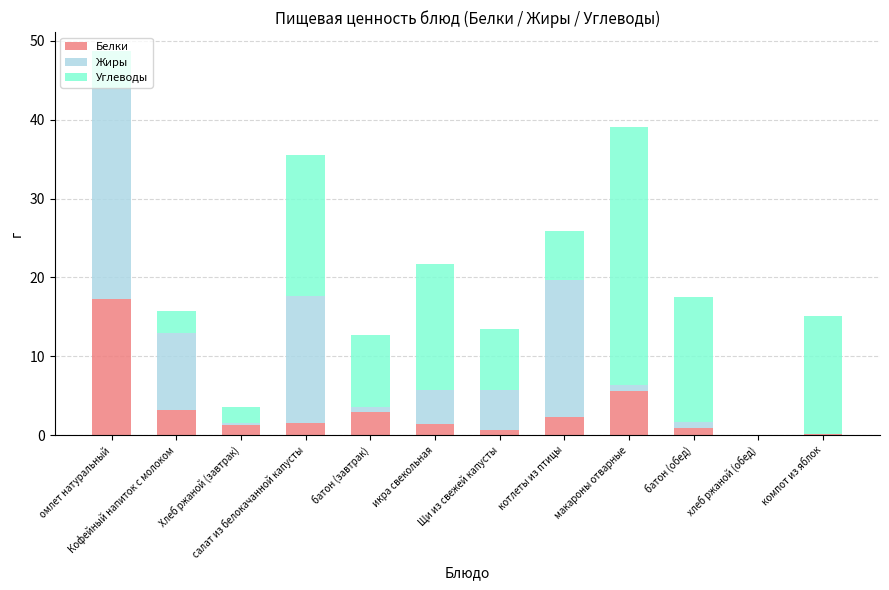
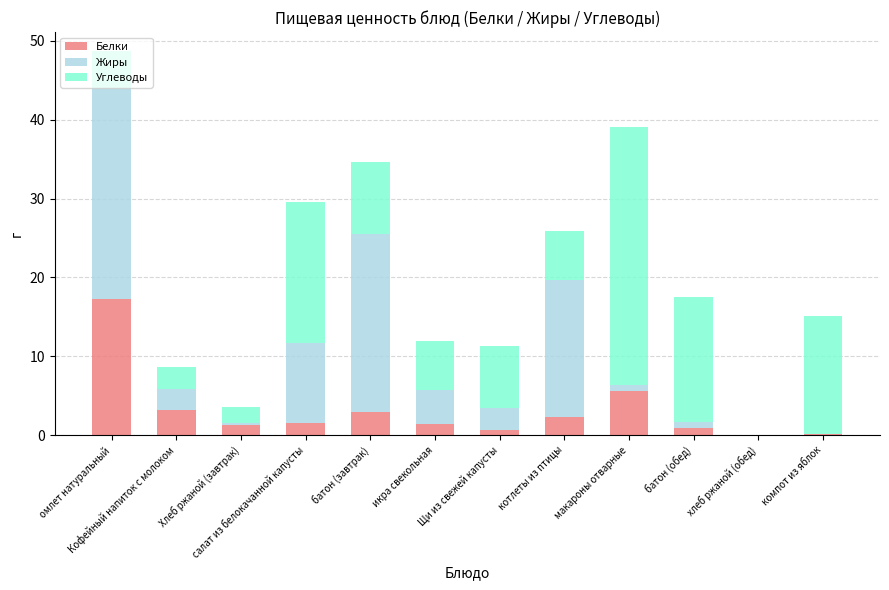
  {
    "Белки": {
      "омлет натуральный": 17,
      "Кофейный напиток с молоком": 3,
      "Хлеб ржаной (завтрак)": 1,
      "салат из белокачанной капусты": 2,
      "батон (завтрак)": 3,
      "икра свекольная": 1,
      "Щи из свежей капусты": 1,
      "котлеты из птицы": 2,
      "макароны отварные": 6,
      "батон (обед)": 1,
      "хлеб ржаной (обед)": 0
    },
    "Жиры": {
-     "Кофейный напиток с молоком": 10,
-     "салат из белокачанной капусты": 16,
-     "батон (завтрак)": 1,
+     "Кофейный напиток с молоком": 3,
+     "салат из белокачанной капусты": 10,
+     "батон (завтрак)": 23,
      "икра свекольная": 4,
-     "Щи из свежей капусты": 5,
+     "Щи из свежей капусты": 3,
      "котлеты из птицы": 17,
      "макароны отварные": 1,
      "батон (обед)": 1,
      "хлеб ржаной (обед)": 0,
      "компот из яблок": 0
    },
    "Углеводы": {
      "Кофейный напиток с молоком": 3,
      "Хлеб ржаной (завтрак)": 2,
      "салат из белокачанной капусты": 18,
      "батон (завтрак)": 9,
-     "икра свекольная": 16,
+     "икра свекольная": 6,
      "Щи из свежей капусты": 8,
      "котлеты из птицы": 6,
      "макароны отварные": 33,
      "батон (обед)": 16,
      "хлеб ржаной (обед)": 0,
      "компот из яблок": 15
    }
  }
